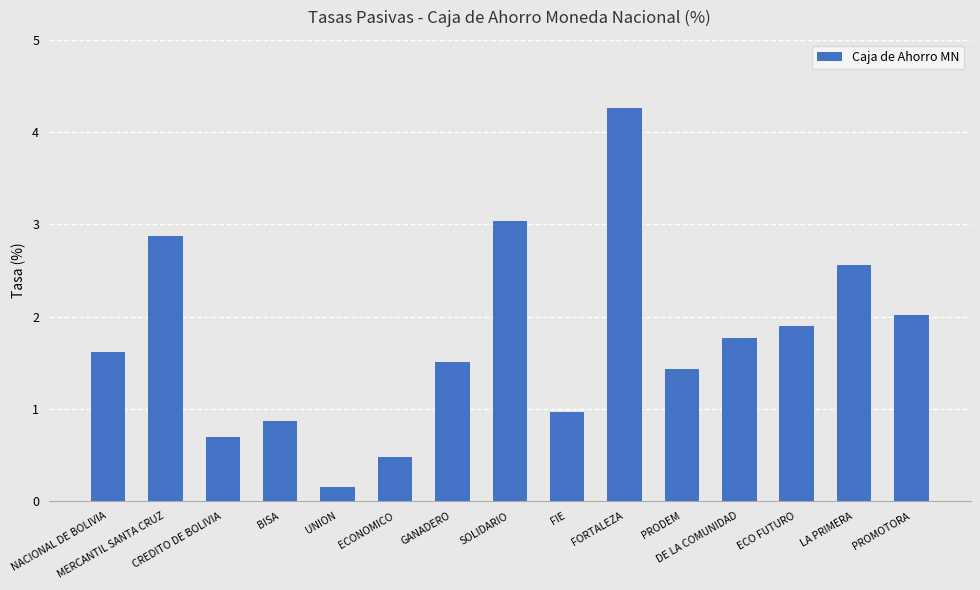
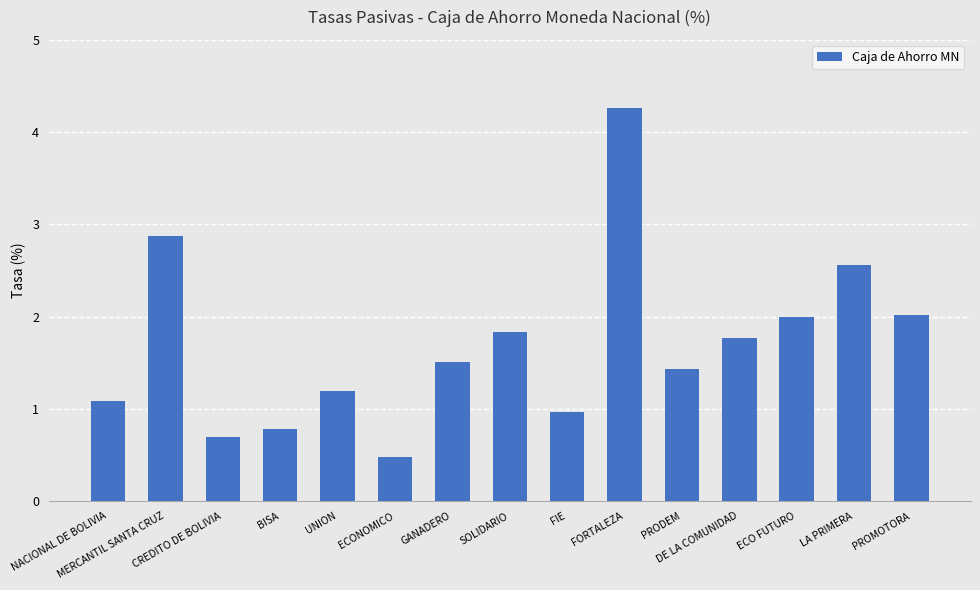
  {
-   "NACIONAL DE BOLIVIA": 1.6,
+   "NACIONAL DE BOLIVIA": 1.1,
    "MERCANTIL SANTA CRUZ": 2.9,
    "CREDITO DE BOLIVIA": 0.7,
-   "BISA": 0.9,
-   "UNION": 0.2,
+   "BISA": 0.8,
+   "UNION": 1.2,
    "ECONOMICO": 0.5,
    "GANADERO": 1.5,
-   "SOLIDARIO": 3.0,
+   "SOLIDARIO": 1.8,
    "FIE": 1.0,
    "FORTALEZA": 4.3,
    "PRODEM": 1.4,
    "DE LA COMUNIDAD": 1.8,
-   "ECO FUTURO": 1.9,
+   "ECO FUTURO": 2.0,
    "LA PRIMERA": 2.6,
    "PROMOTORA": 2.0
  }
